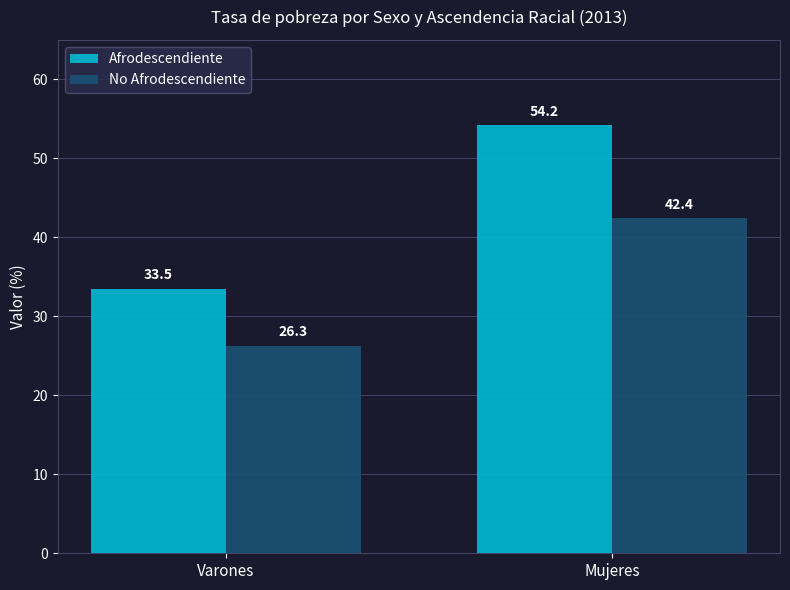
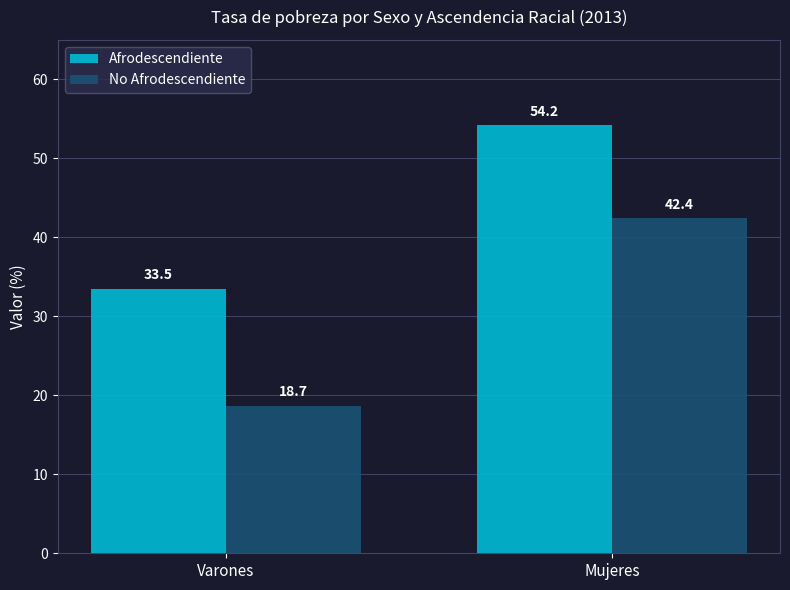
  {
    "Afrodescendiente": {
      "Varones": 33.5,
      "Mujeres": 54.2
    },
    "No Afrodescendiente": {
-     "Varones": 26.3,
+     "Varones": 18.7,
      "Mujeres": 42.4
    }
  }
